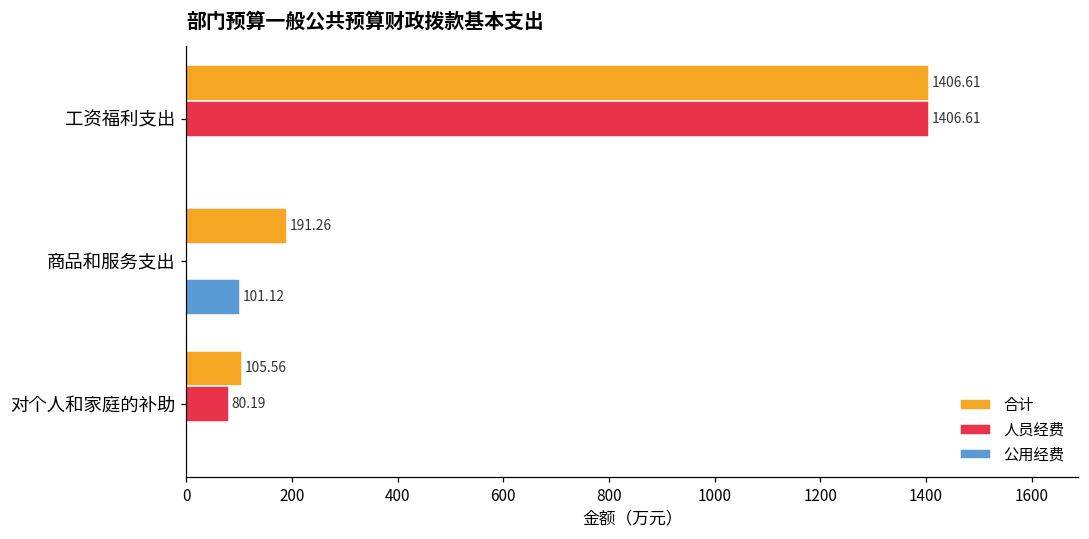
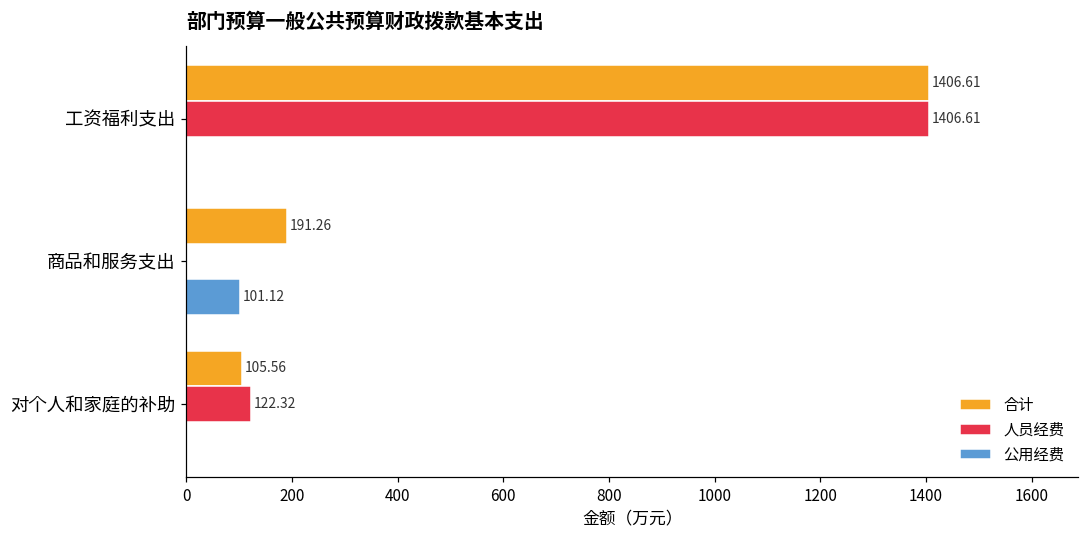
  {
    "合计": {
      "工资福利支出": 1406.61,
      "商品和服务支出": 191.26,
      "对个人和家庭的补助": 105.56
    },
    "人员经费": {
      "工资福利支出": 1406.61,
-     "对个人和家庭的补助": 80.19
+     "对个人和家庭的补助": 122.32
    },
    "公用经费": {
      "商品和服务支出": 101.12
    }
  }
